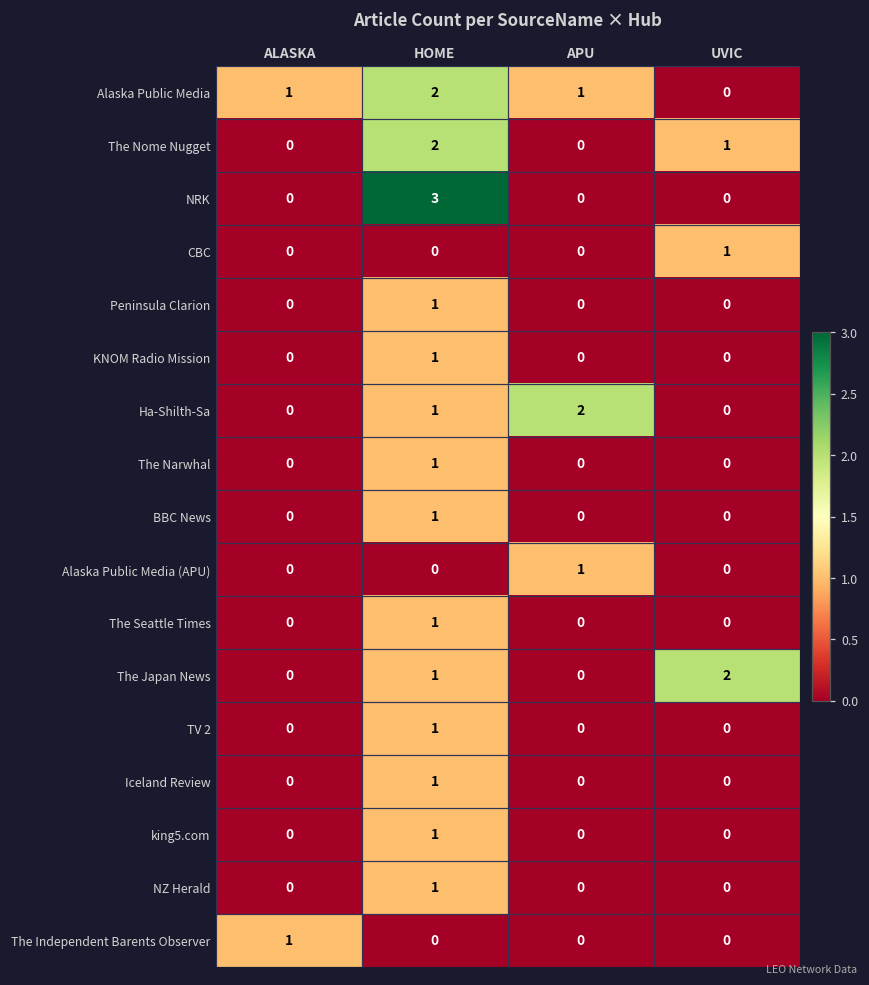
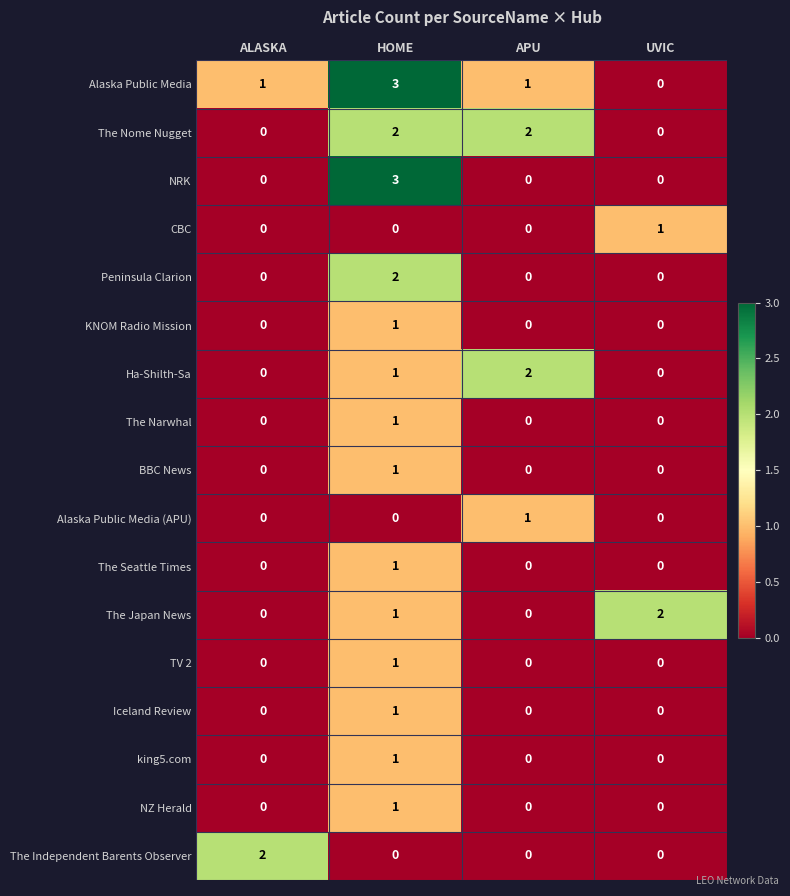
  {
    "Alaska Public Media": {
      "ALASKA": 1,
-     "HOME": 2,
+     "HOME": 3,
      "APU": 1,
      "UVIC": 0
    },
    "The Nome Nugget": {
      "ALASKA": 0,
      "HOME": 2,
-     "APU": 0,
-     "UVIC": 1
+     "APU": 2,
+     "UVIC": 0
    },
    "NRK": {
      "ALASKA": 0,
      "HOME": 3,
      "APU": 0,
      "UVIC": 0
    },
    "CBC": {
      "ALASKA": 0,
      "HOME": 0,
      "APU": 0,
      "UVIC": 1
    },
    "Peninsula Clarion": {
      "ALASKA": 0,
-     "HOME": 1,
+     "HOME": 2,
      "APU": 0,
      "UVIC": 0
    },
    "KNOM Radio Mission": {
      "ALASKA": 0,
      "HOME": 1,
      "APU": 0,
      "UVIC": 0
    },
    "Ha-Shilth-Sa": {
      "ALASKA": 0,
      "HOME": 1,
      "APU": 2,
      "UVIC": 0
    },
    "The Narwhal": {
      "ALASKA": 0,
      "HOME": 1,
      "APU": 0,
      "UVIC": 0
    },
    "BBC News": {
      "ALASKA": 0,
      "HOME": 1,
      "APU": 0,
      "UVIC": 0
    },
    "Alaska Public Media (APU)": {
      "ALASKA": 0,
      "HOME": 0,
      "APU": 1,
      "UVIC": 0
    },
    "The Seattle Times": {
      "ALASKA": 0,
      "HOME": 1,
      "APU": 0,
      "UVIC": 0
    },
    "The Japan News": {
      "ALASKA": 0,
      "HOME": 1,
      "APU": 0,
      "UVIC": 2
    },
    "TV 2": {
      "ALASKA": 0,
      "HOME": 1,
      "APU": 0,
      "UVIC": 0
    },
    "Iceland Review": {
      "ALASKA": 0,
      "HOME": 1,
      "APU": 0,
      "UVIC": 0
    },
    "king5.com": {
      "ALASKA": 0,
      "HOME": 1,
      "APU": 0,
      "UVIC": 0
    },
    "NZ Herald": {
      "ALASKA": 0,
      "HOME": 1,
      "APU": 0,
      "UVIC": 0
    },
    "The Independent Barents Observer": {
-     "ALASKA": 1,
+     "ALASKA": 2,
      "HOME": 0,
      "APU": 0,
      "UVIC": 0
    }
  }
